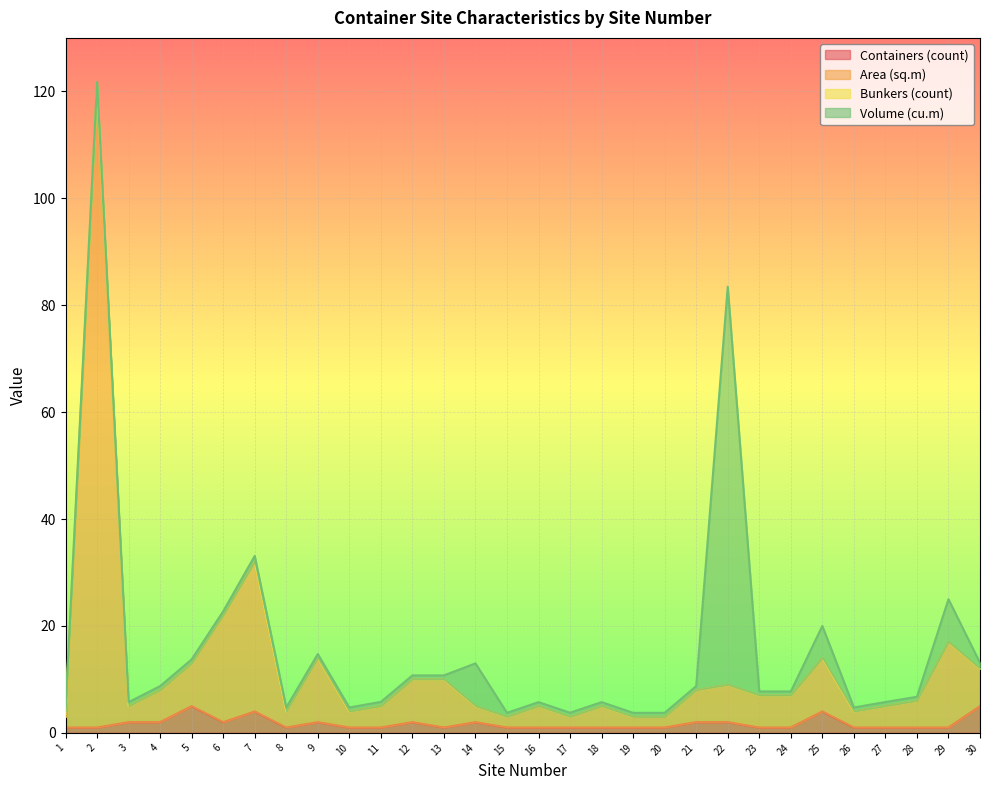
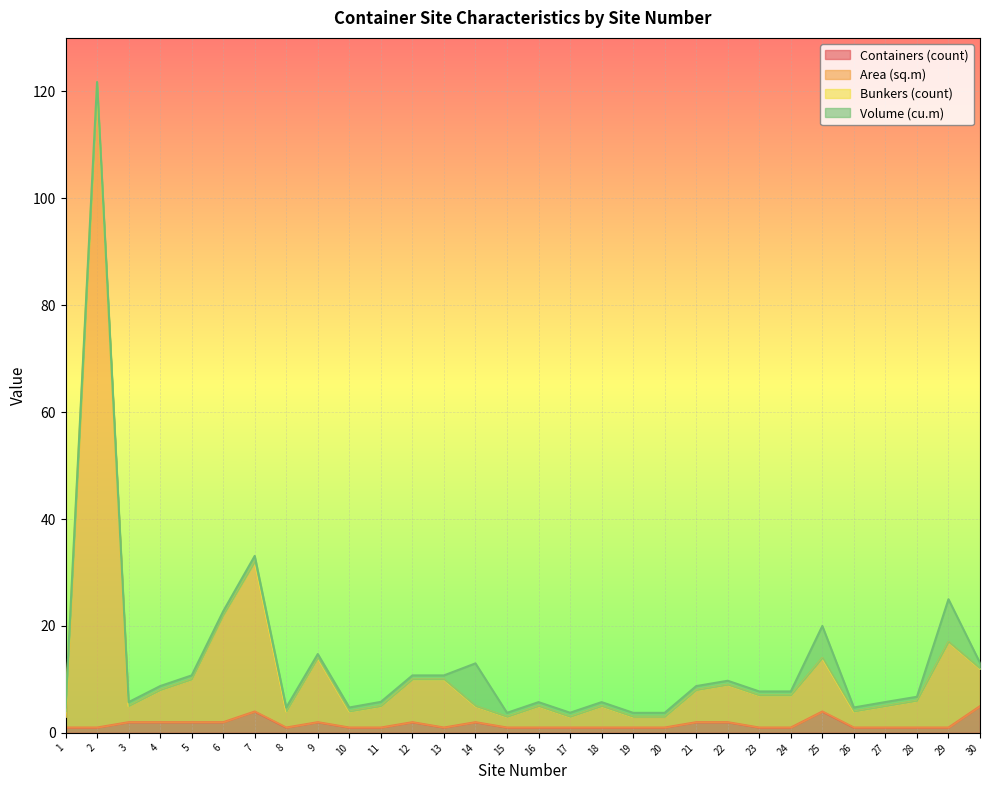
  {
    "Containers (count)": {
      "1": 1,
      "2": 1,
      "3": 2,
      "4": 2,
-     "5": 5,
+     "5": 2,
      "6": 2,
      "7": 4,
      "8": 1,
      "9": 2,
      "10": 1,
      "11": 1,
      "12": 2,
      "13": 1,
      "14": 2,
      "15": 1,
      "16": 1,
      "17": 1,
      "18": 1,
      "19": 1,
      "20": 1,
      "21": 2,
      "22": 2,
      "23": 1,
      "24": 1,
      "25": 4,
      "26": 1,
      "27": 1,
      "28": 1,
      "29": 1,
      "30": 5
    },
    "Volume (cu.m)": {
      "1": 1,
      "2": 1,
      "3": 1,
      "4": 1,
      "5": 1,
      "6": 1,
      "7": 1,
      "8": 1,
      "9": 1,
      "10": 1,
      "11": 1,
      "12": 1,
      "13": 1,
      "14": 8,
      "15": 1,
      "16": 1,
      "17": 1,
      "18": 1,
      "19": 1,
      "20": 1,
      "21": 1,
-     "22": 74,
+     "22": 1,
      "23": 1,
      "24": 1,
      "25": 6,
      "26": 1,
      "27": 1,
      "28": 1,
      "29": 8,
      "30": 1
    }
  }
